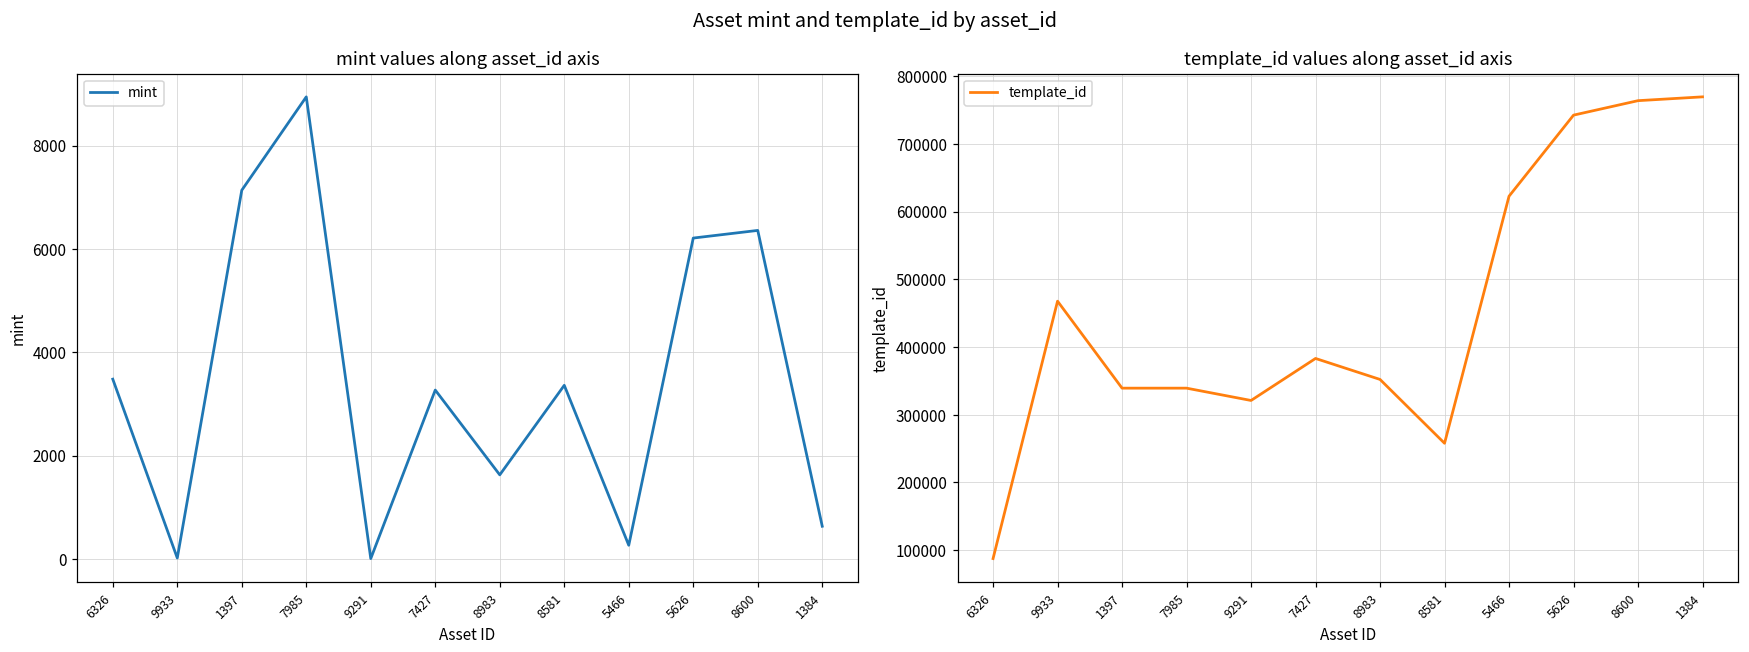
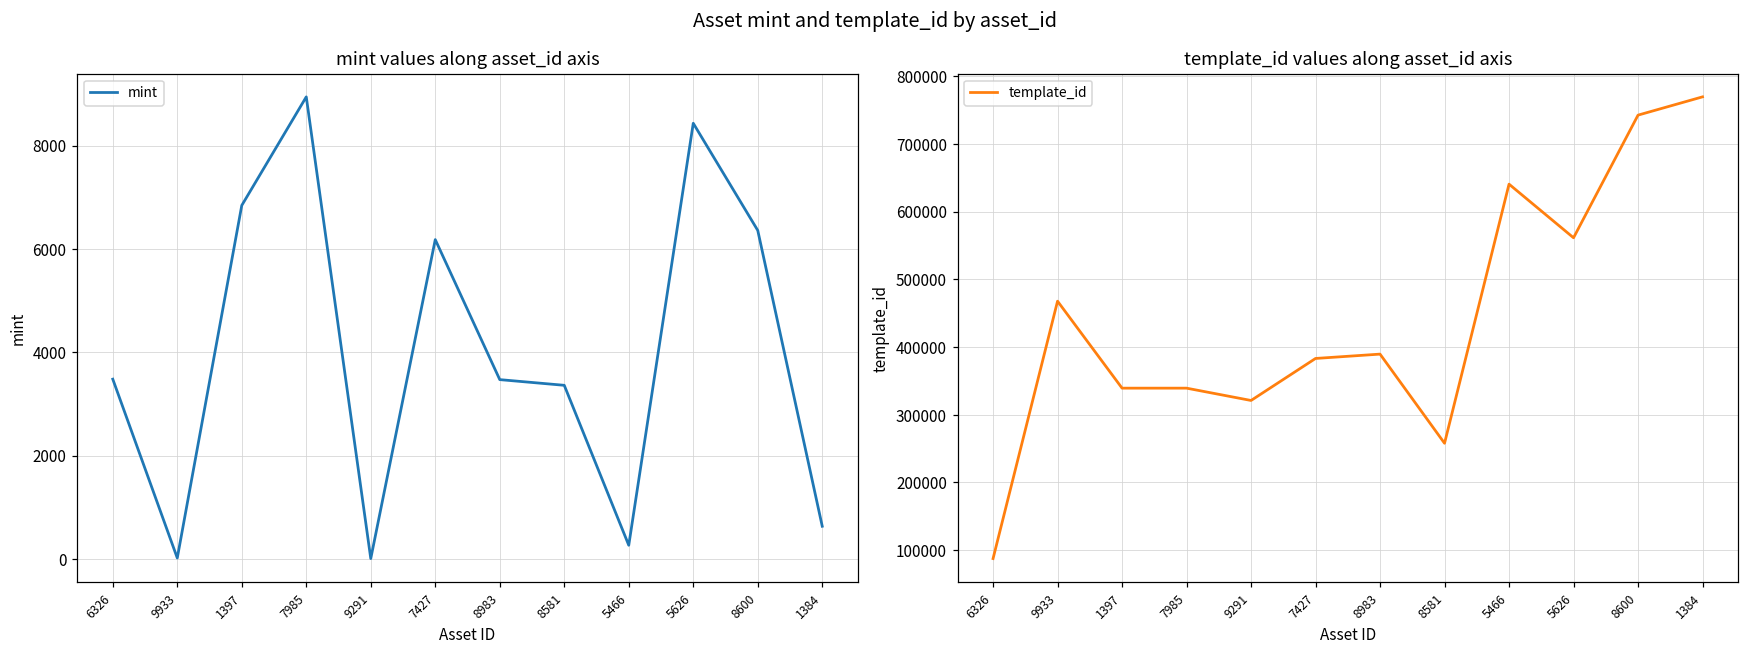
  {
    "mint values along asset_id axis": {
      "6326": 3500,
      "9933": 0,
-     "1397": 7100,
+     "1397": 6800,
      "7985": 8900,
      "9291": 0,
-     "7427": 3300,
-     "8983": 1600,
+     "7427": 6200,
+     "8983": 3500,
      "8581": 3400,
      "5466": 300,
-     "5626": 6200,
+     "5626": 8400,
      "8600": 6400,
      "1384": 600
    },
    "template_id values along asset_id axis": {
      "6326": 90000,
      "9933": 470000,
      "1397": 340000,
      "7985": 340000,
      "9291": 320000,
      "7427": 380000,
-     "8983": 350000,
+     "8983": 390000,
      "8581": 260000,
-     "5466": 620000,
-     "5626": 740000,
-     "8600": 760000,
+     "5466": 640000,
+     "5626": 560000,
+     "8600": 740000,
      "1384": 770000
    }
  }
